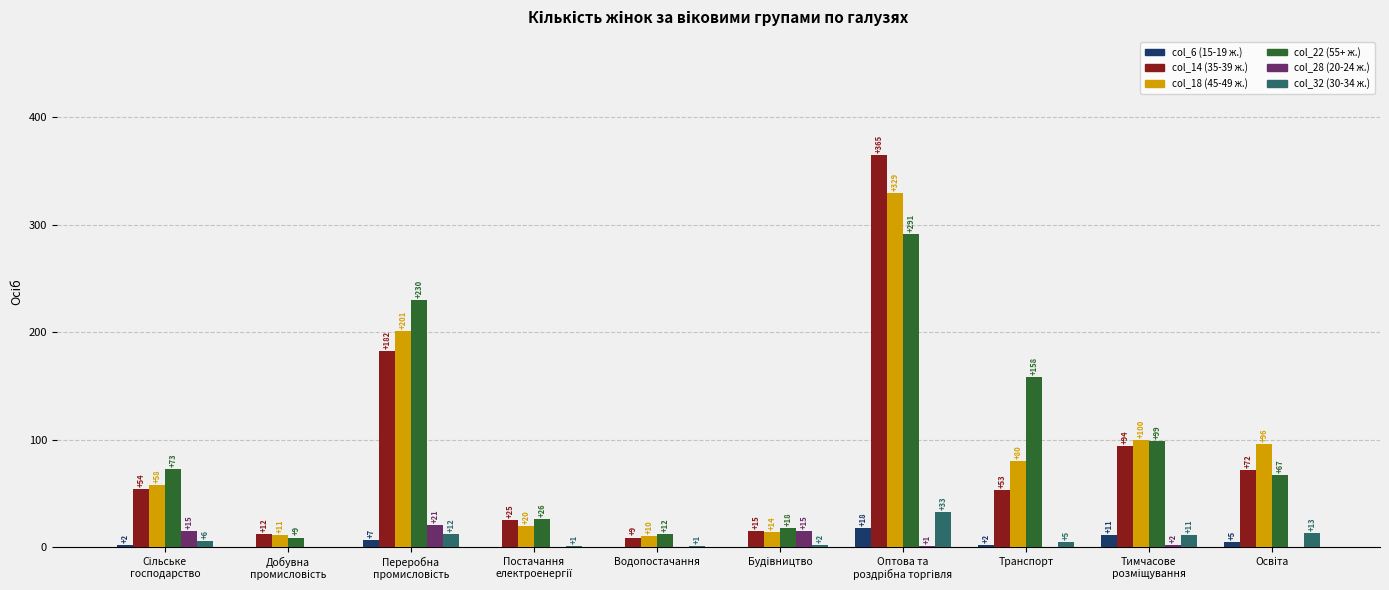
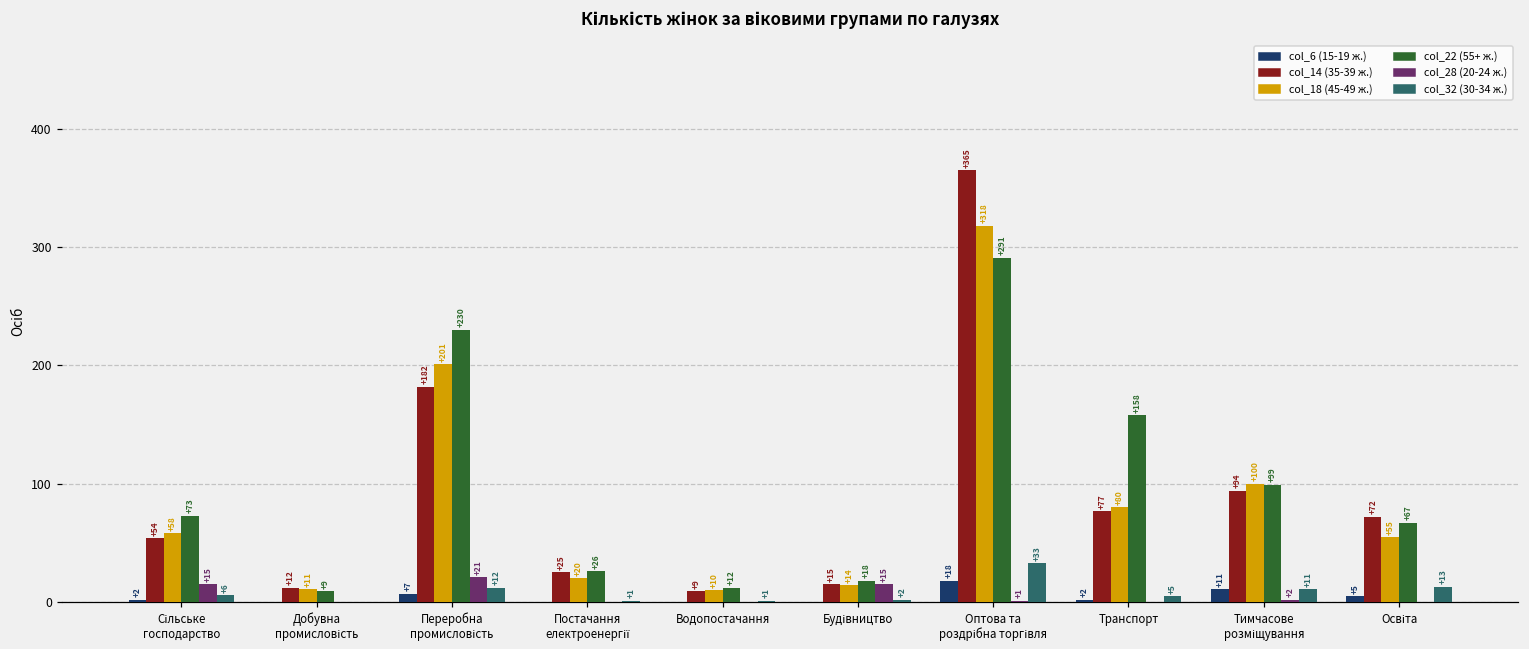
  {
    "col_14 (35-39 ж.)": {
      "Сільське господарство": "+54",
      "Добувна промисловість": "+12",
      "Переробна промисловість": "+182",
      "Постачання електроенергії": "+25",
      "Водопостачання": "+9",
      "Будівництво": "+15",
      "Оптова та роздрібна торгівля": "+365",
-     "Транспорт": "+53",
+     "Транспорт": "+77",
      "Тимчасове розміщування": "+94",
      "Освіта": "+72"
    },
    "col_18 (45-49 ж.)": {
      "Сільське господарство": "+58",
      "Добувна промисловість": "+11",
      "Переробна промисловість": "+201",
      "Постачання електроенергії": "+20",
      "Водопостачання": "+10",
      "Будівництво": "+14",
-     "Оптова та роздрібна торгівля": "+329",
+     "Оптова та роздрібна торгівля": "+318",
      "Транспорт": "+80",
      "Тимчасове розміщування": "+100",
-     "Освіта": "+96"
+     "Освіта": "+55"
    },
    "col_22 (55+ ж.)": {
      "Сільське господарство": "+73",
      "Добувна промисловість": "+9",
      "Переробна промисловість": "+230",
      "Постачання електроенергії": "+26",
      "Водопостачання": "+12",
      "Будівництво": "+18",
      "Оптова та роздрібна торгівля": "+291",
      "Транспорт": "+158",
      "Тимчасове розміщування": "+99",
      "Освіта": "+67"
    },
    "col_28 (20-24 ж.)": {
      "Сільське господарство": "+15",
      "Переробна промисловість": "+21",
      "Будівництво": "+15",
      "Оптова та роздрібна торгівля": "+1",
      "Тимчасове розміщування": "+2"
    }
  }
